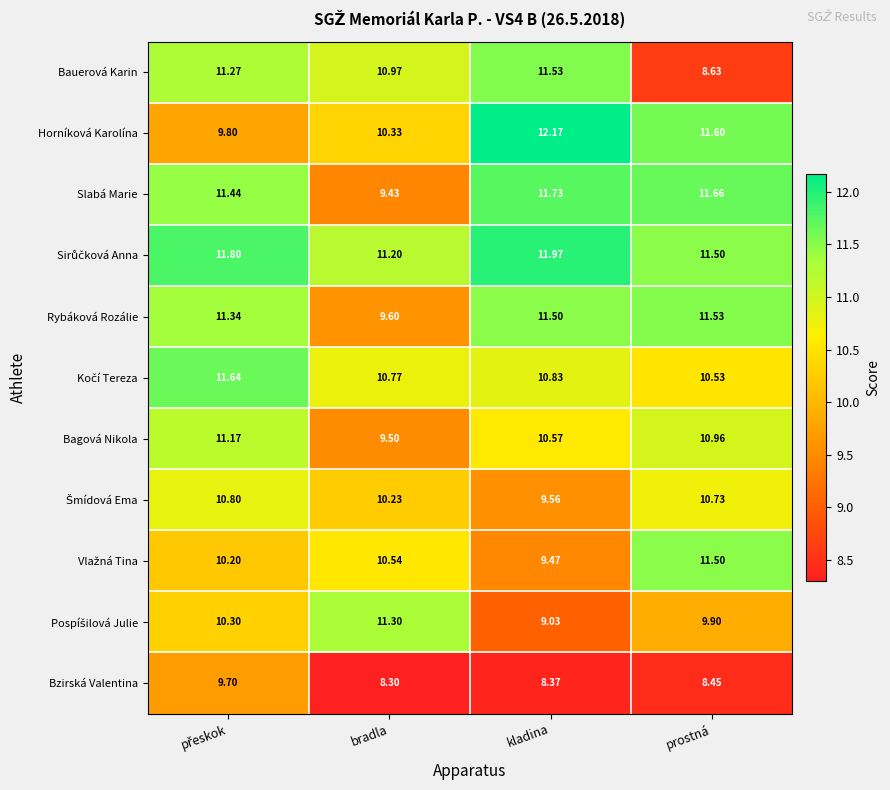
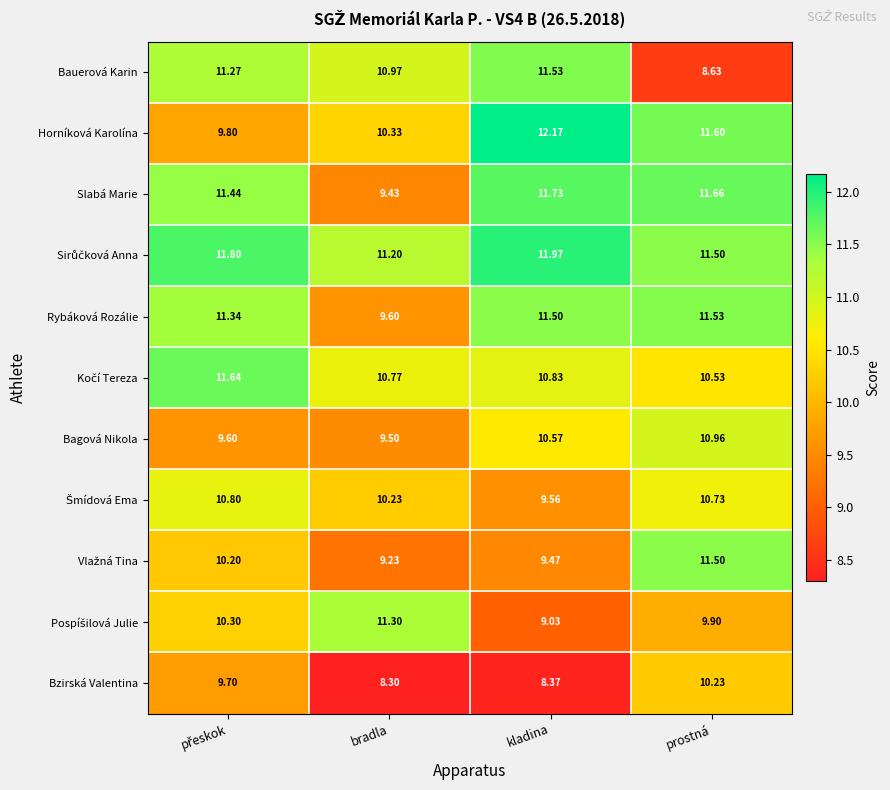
  {
    "Bauerová Karin": {
      "přeskok": 11.27,
      "bradla": 10.97,
      "kladina": 11.53,
      "prostná": 8.63
    },
    "Horníková Karolína": {
      "přeskok": 9.80,
      "bradla": 10.33,
      "kladina": 12.17,
      "prostná": 11.60
    },
    "Slabá Marie": {
      "přeskok": 11.44,
      "bradla": 9.43,
      "kladina": 11.73,
      "prostná": 11.66
    },
    "Sirůčková Anna": {
      "přeskok": 11.80,
      "bradla": 11.20,
      "kladina": 11.97,
      "prostná": 11.50
    },
    "Rybáková Rozálie": {
      "přeskok": 11.34,
      "bradla": 9.60,
      "kladina": 11.50,
      "prostná": 11.53
    },
    "Kočí Tereza": {
      "přeskok": 11.64,
      "bradla": 10.77,
      "kladina": 10.83,
      "prostná": 10.53
    },
    "Bagová Nikola": {
-     "přeskok": 11.17,
+     "přeskok": 9.60,
      "bradla": 9.50,
      "kladina": 10.57,
      "prostná": 10.96
    },
    "Šmídová Ema": {
      "přeskok": 10.80,
      "bradla": 10.23,
      "kladina": 9.56,
      "prostná": 10.73
    },
    "Vlažná Tina": {
      "přeskok": 10.20,
-     "bradla": 10.54,
+     "bradla": 9.23,
      "kladina": 9.47,
      "prostná": 11.50
    },
    "Pospíšilová Julie": {
      "přeskok": 10.30,
      "bradla": 11.30,
      "kladina": 9.03,
      "prostná": 9.90
    },
    "Bzirská Valentina": {
      "přeskok": 9.70,
      "bradla": 8.30,
      "kladina": 8.37,
-     "prostná": 8.45
+     "prostná": 10.23
    }
  }
